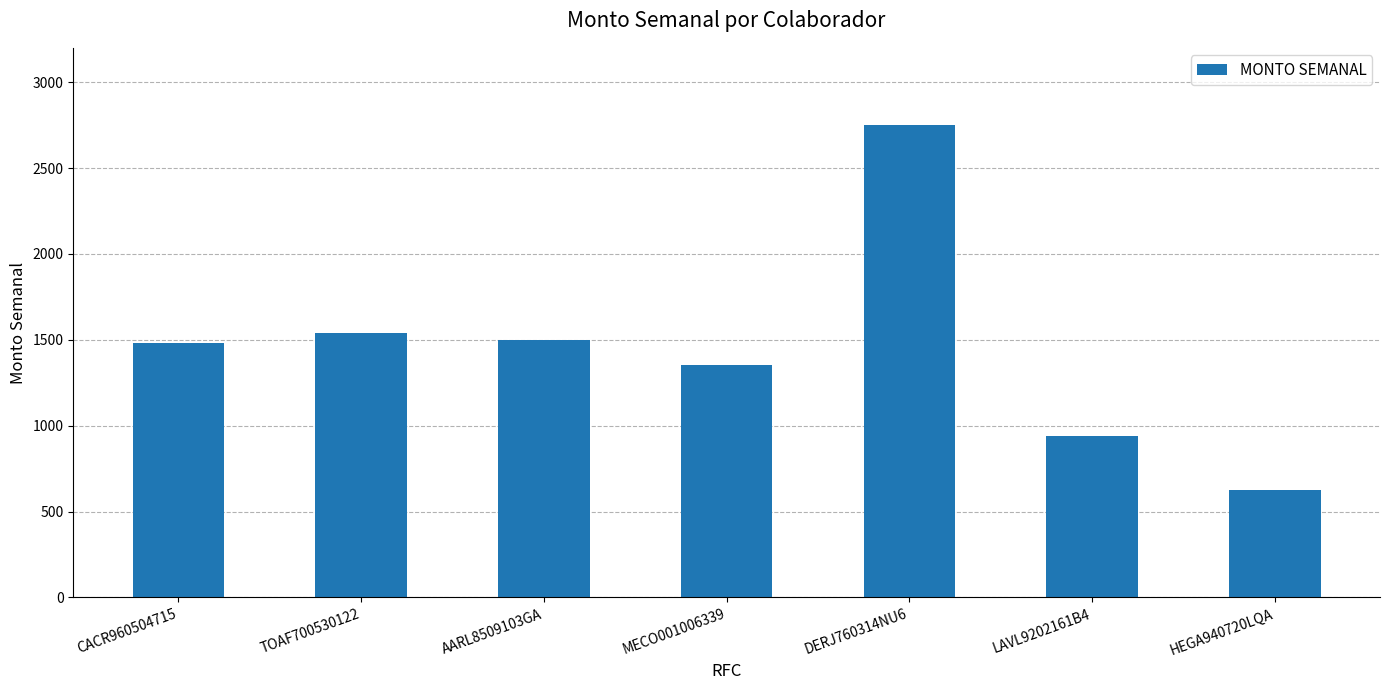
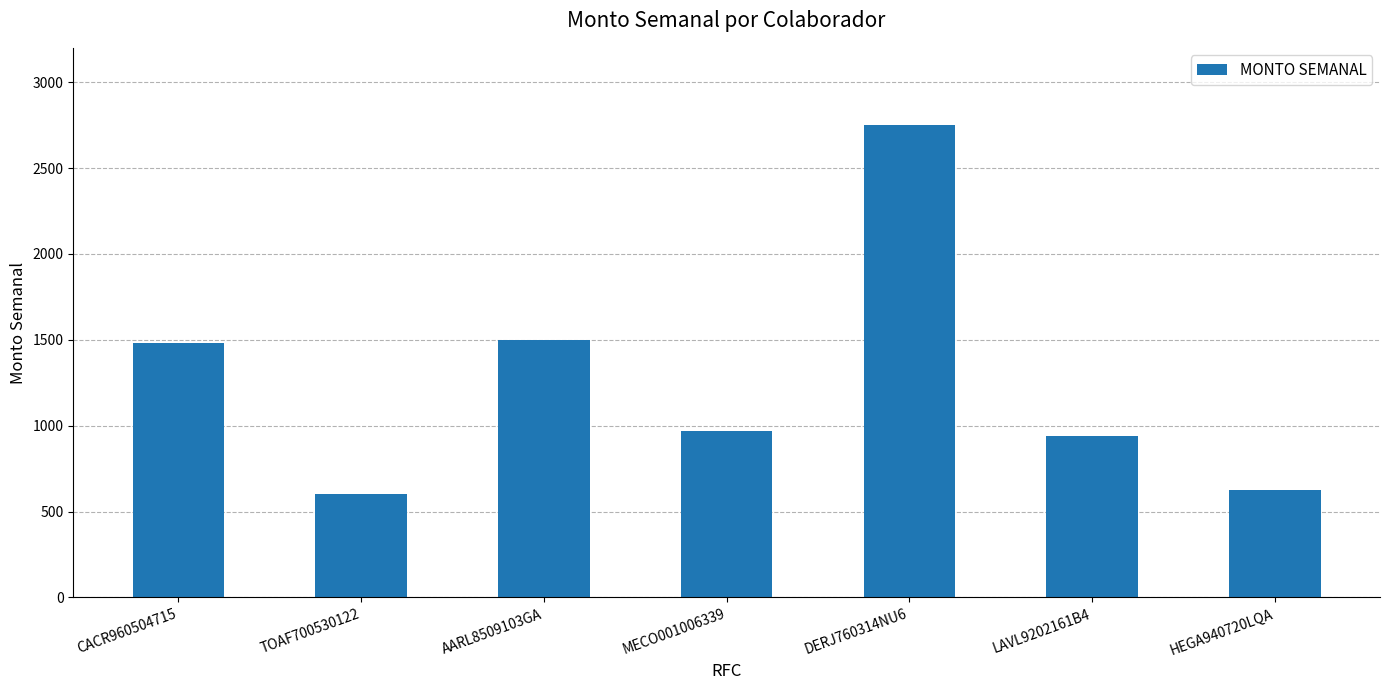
  {
    "CACR960504715": 1480,
-   "TOAF700530122": 1540,
+   "TOAF700530122": 600,
    "AARL8509103GA": 1500,
-   "MECO001006339": 1350,
+   "MECO001006339": 970,
    "DERJ760314NU6": 2750,
    "LAVL9202161B4": 940,
    "HEGA940720LQA": 620
  }
